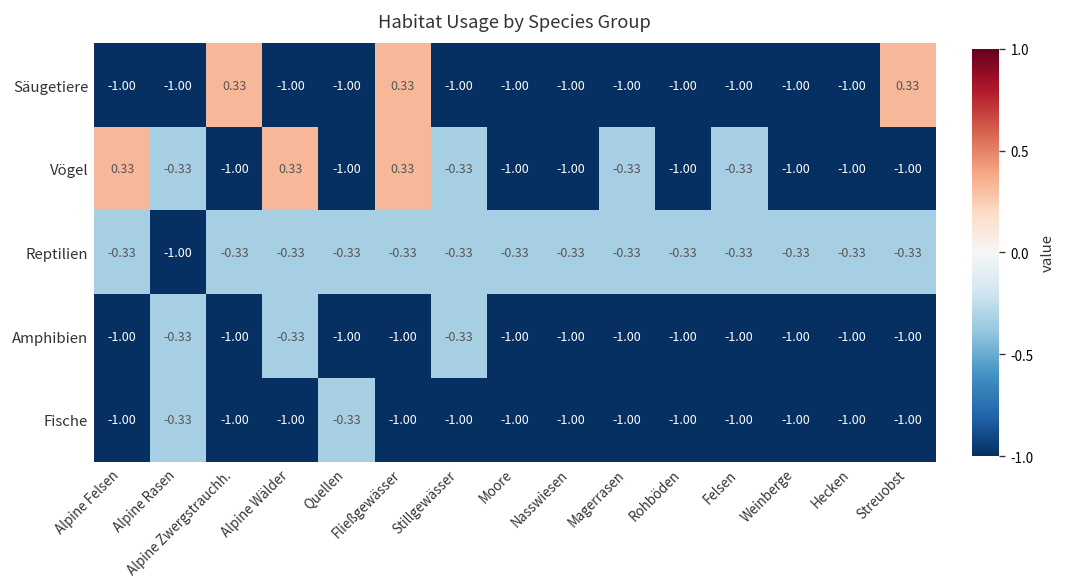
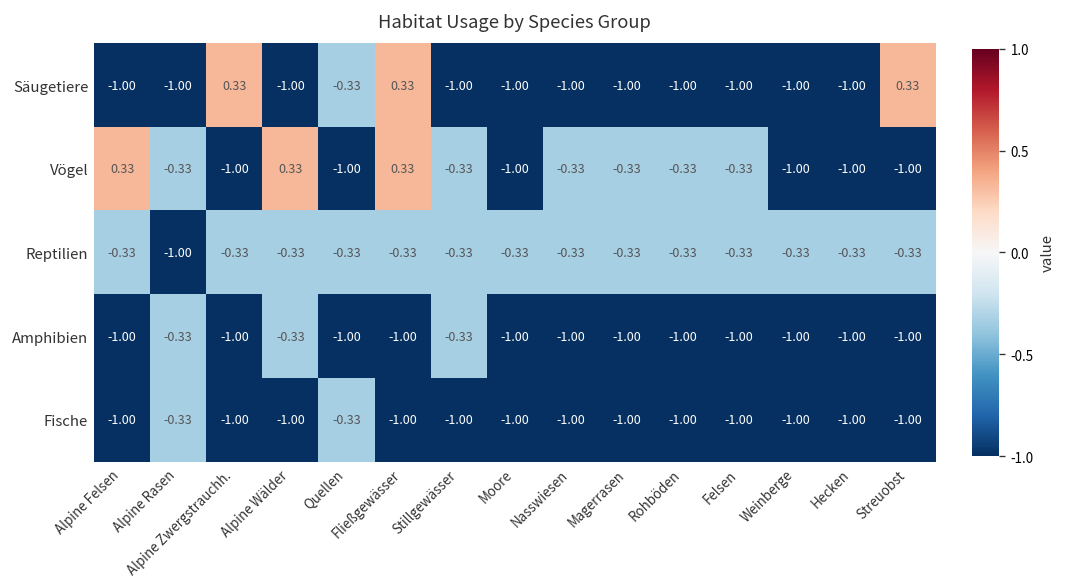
  {
    "Säugetiere": {
      "Alpine Felsen": -1.00,
      "Alpine Rasen": -1.00,
      "Alpine Zwergstrauchh.": 0.33,
      "Alpine Wälder": -1.00,
-     "Quellen": -1.00,
+     "Quellen": -0.33,
      "Fließgewässer": 0.33,
      "Stillgewässer": -1.00,
      "Moore": -1.00,
      "Nasswiesen": -1.00,
      "Magerrasen": -1.00,
      "Rohböden": -1.00,
      "Felsen": -1.00,
      "Weinberge": -1.00,
      "Hecken": -1.00,
      "Streuobst": 0.33
    },
    "Vögel": {
      "Alpine Felsen": 0.33,
      "Alpine Rasen": -0.33,
      "Alpine Zwergstrauchh.": -1.00,
      "Alpine Wälder": 0.33,
      "Quellen": -1.00,
      "Fließgewässer": 0.33,
      "Stillgewässer": -0.33,
      "Moore": -1.00,
-     "Nasswiesen": -1.00,
+     "Nasswiesen": -0.33,
      "Magerrasen": -0.33,
-     "Rohböden": -1.00,
+     "Rohböden": -0.33,
      "Felsen": -0.33,
      "Weinberge": -1.00,
      "Hecken": -1.00,
      "Streuobst": -1.00
    },
    "Reptilien": {
      "Alpine Felsen": -0.33,
      "Alpine Rasen": -1.00,
      "Alpine Zwergstrauchh.": -0.33,
      "Alpine Wälder": -0.33,
      "Quellen": -0.33,
      "Fließgewässer": -0.33,
      "Stillgewässer": -0.33,
      "Moore": -0.33,
      "Nasswiesen": -0.33,
      "Magerrasen": -0.33,
      "Rohböden": -0.33,
      "Felsen": -0.33,
      "Weinberge": -0.33,
      "Hecken": -0.33,
      "Streuobst": -0.33
    },
    "Amphibien": {
      "Alpine Felsen": -1.00,
      "Alpine Rasen": -0.33,
      "Alpine Zwergstrauchh.": -1.00,
      "Alpine Wälder": -0.33,
      "Quellen": -1.00,
      "Fließgewässer": -1.00,
      "Stillgewässer": -0.33,
      "Moore": -1.00,
      "Nasswiesen": -1.00,
      "Magerrasen": -1.00,
      "Rohböden": -1.00,
      "Felsen": -1.00,
      "Weinberge": -1.00,
      "Hecken": -1.00,
      "Streuobst": -1.00
    },
    "Fische": {
      "Alpine Felsen": -1.00,
      "Alpine Rasen": -0.33,
      "Alpine Zwergstrauchh.": -1.00,
      "Alpine Wälder": -1.00,
      "Quellen": -0.33,
      "Fließgewässer": -1.00,
      "Stillgewässer": -1.00,
      "Moore": -1.00,
      "Nasswiesen": -1.00,
      "Magerrasen": -1.00,
      "Rohböden": -1.00,
      "Felsen": -1.00,
      "Weinberge": -1.00,
      "Hecken": -1.00,
      "Streuobst": -1.00
    }
  }
